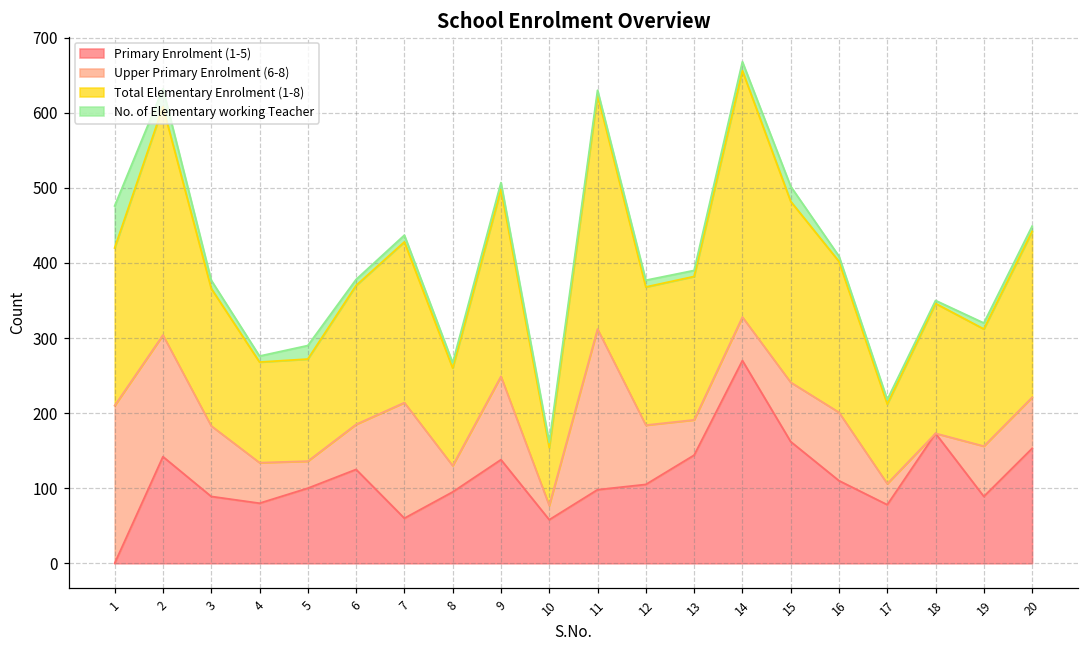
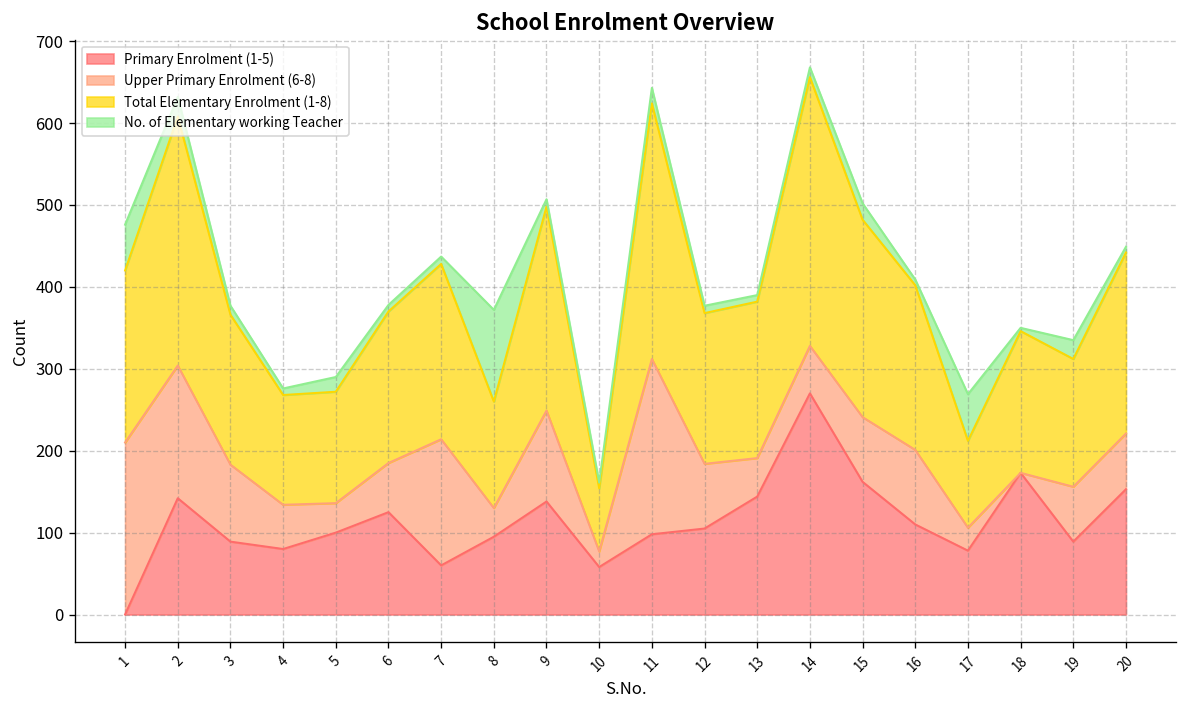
  {
    "Total Elementary Enrolment (1-8)": {
      "1": 210,
      "3": 180,
      "4": 130,
      "5": 140,
      "6": 190,
      "7": 210,
      "8": 130,
      "9": 250,
      "10": 80,
      "11": 310,
      "12": 180,
      "13": 190,
      "14": 330,
      "15": 240,
      "16": 200,
      "17": 110,
      "18": 170,
      "19": 160,
      "20": 220
    },
    "No. of Elementary working Teacher": {
      "1": 60,
      "3": 10,
      "4": 10,
      "5": 20,
      "6": 10,
      "7": 10,
-     "8": 10,
+     "8": 110,
      "9": 10,
      "10": 10,
-     "11": 10,
+     "11": 20,
      "12": 10,
      "13": 10,
      "14": 10,
      "15": 20,
      "16": 10,
-     "17": 10,
+     "17": 60,
      "18": 0,
-     "19": 10,
+     "19": 20,
      "20": 10
    }
  }
